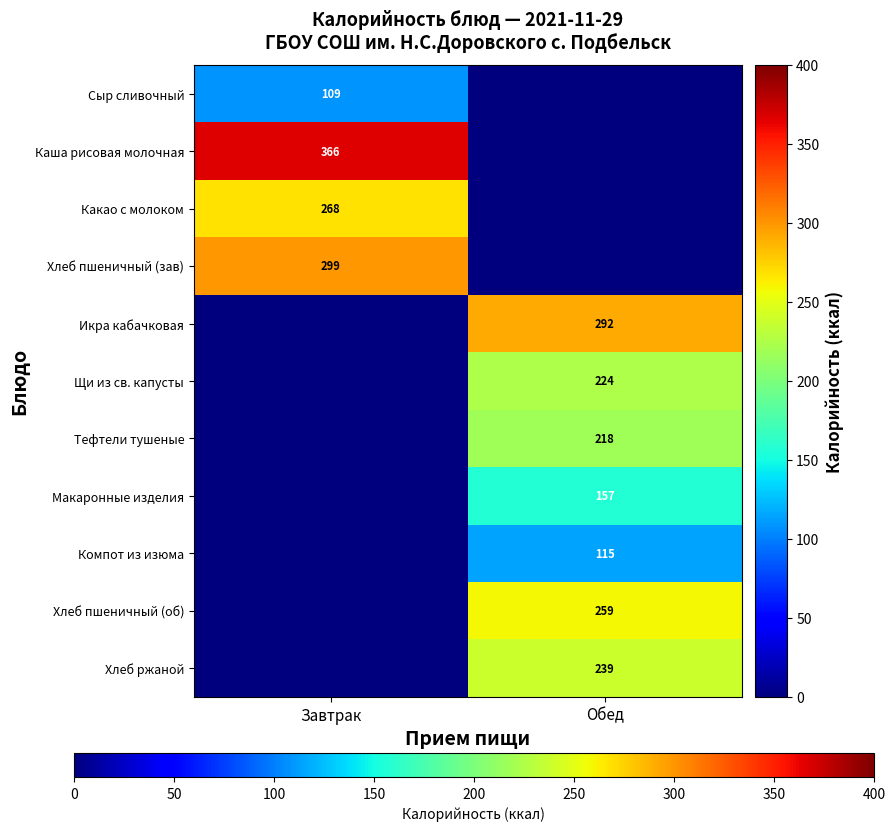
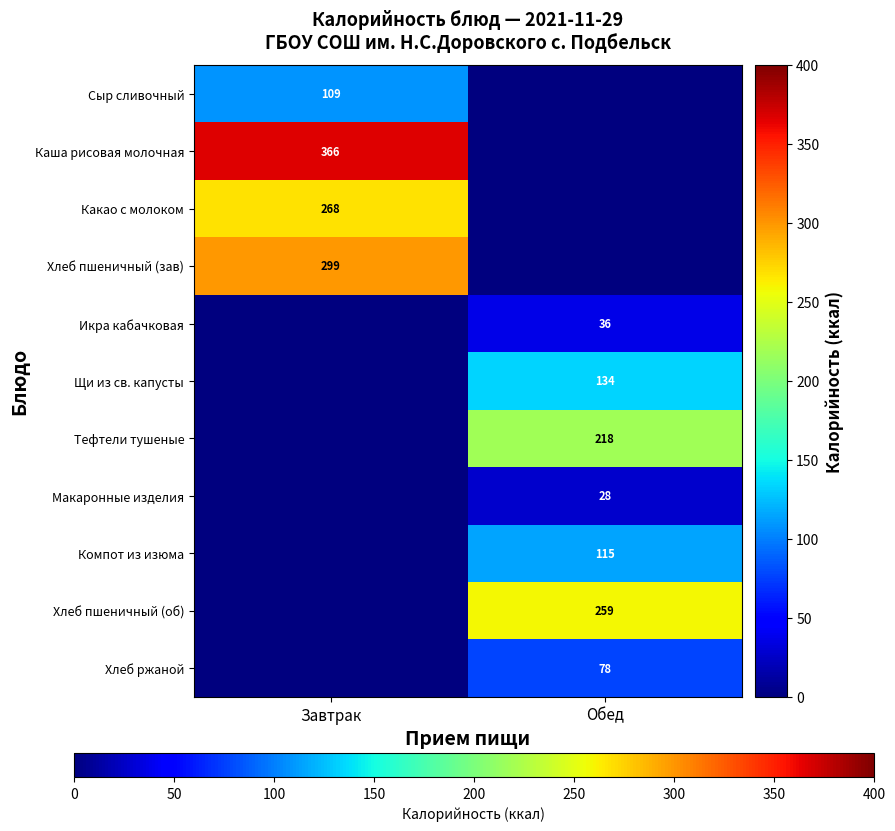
  {
    "Сыр сливочный": {
      "Завтрак": 109
    },
    "Каша рисовая молочная": {
      "Завтрак": 366
    },
    "Какао с молоком": {
      "Завтрак": 268
    },
    "Хлеб пшеничный (зав)": {
      "Завтрак": 299
    },
    "Икра кабачковая": {
-     "Обед": 292
+     "Обед": 36
    },
    "Щи из св. капусты": {
-     "Обед": 224
+     "Обед": 134
    },
    "Тефтели тушеные": {
      "Обед": 218
    },
    "Макаронные изделия": {
-     "Обед": 157
+     "Обед": 28
    },
    "Компот из изюма": {
      "Обед": 115
    },
    "Хлеб пшеничный (об)": {
      "Обед": 259
    },
    "Хлеб ржаной": {
-     "Обед": 239
+     "Обед": 78
    }
  }
